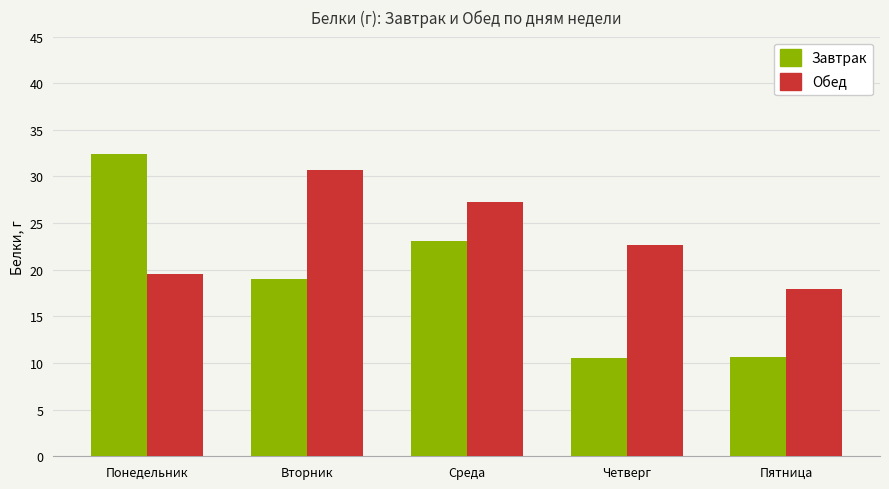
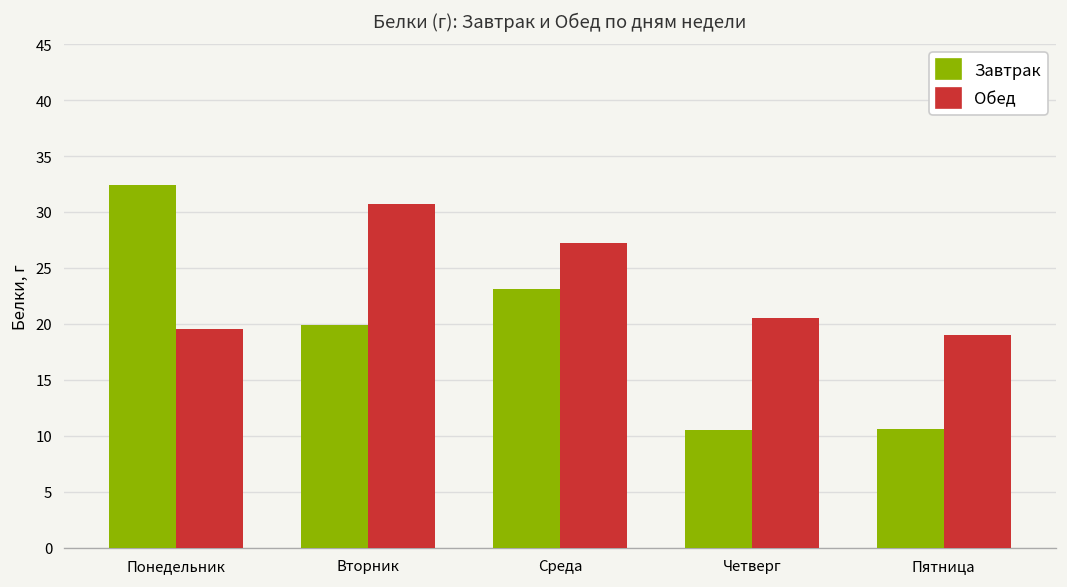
  {
    "Завтрак": {
      "Понедельник": 32,
-     "Вторник": 19,
+     "Вторник": 20,
      "Среда": 23,
      "Четверг": 11,
      "Пятница": 11
    },
    "Обед": {
      "Понедельник": 20,
      "Вторник": 31,
      "Среда": 27,
-     "Четверг": 23,
-     "Пятница": 18
+     "Четверг": 21,
+     "Пятница": 19
    }
  }
